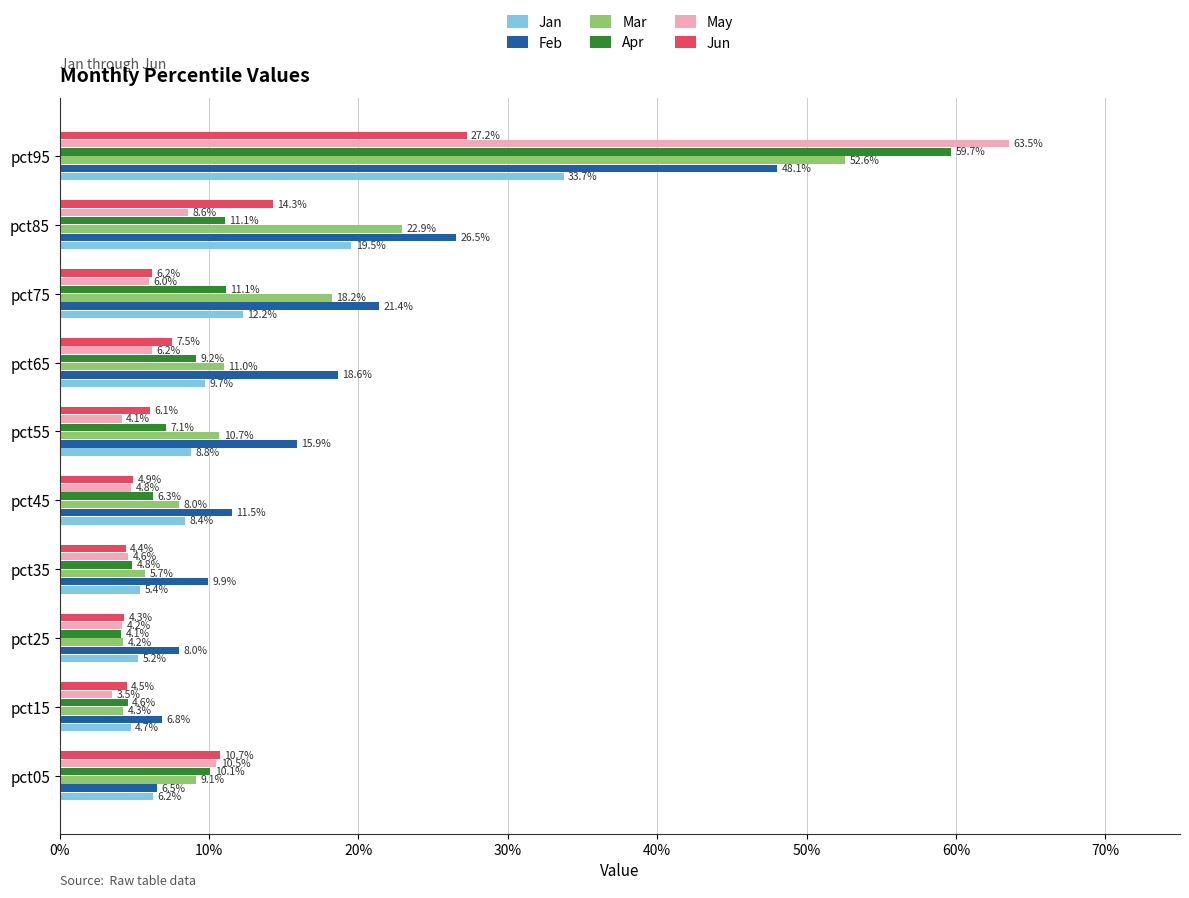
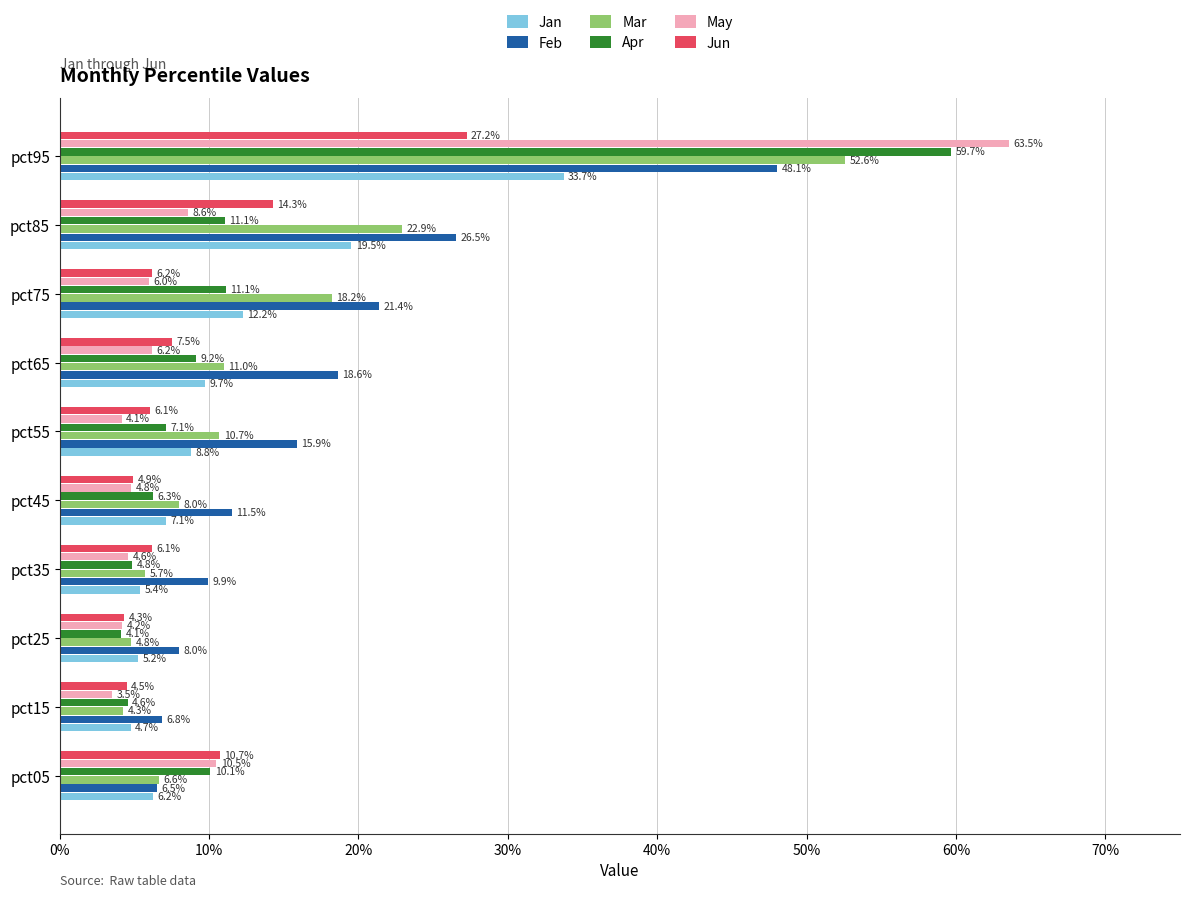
  {
    "Jan": {
      "pct95": "33.7%",
      "pct85": "19.5%",
      "pct75": "12.2%",
      "pct65": "9.7%",
      "pct55": "8.8%",
-     "pct45": "8.4%",
+     "pct45": "7.1%",
      "pct35": "5.4%",
      "pct25": "5.2%",
      "pct15": "4.7%",
      "pct05": "6.2%"
    },
    "Feb": {
      "pct95": "48.1%",
      "pct85": "26.5%",
      "pct75": "21.4%",
      "pct65": "18.6%",
      "pct55": "15.9%",
      "pct45": "11.5%",
      "pct35": "9.9%",
      "pct25": "8.0%",
      "pct15": "6.8%"
    },
    "Mar": {
      "pct95": "52.6%",
      "pct85": "22.9%",
      "pct75": "18.2%",
      "pct65": "11.0%",
      "pct55": "10.7%",
      "pct45": "8.0%",
      "pct35": "5.7%",
-     "pct25": "4.2%",
+     "pct25": "4.8%",
      "pct15": "4.3%",
-     "pct05": "9.1%"
+     "pct05": "6.6%"
    },
    "Apr": {
      "pct95": "59.7%",
      "pct85": "11.1%",
      "pct75": "11.1%",
      "pct65": "9.2%",
      "pct55": "7.1%",
      "pct45": "6.3%",
      "pct35": "4.8%",
      "pct15": "4.6%",
      "pct05": "10.1%"
    },
    "May": {
      "pct95": "63.5%",
      "pct85": "8.6%",
      "pct75": "6.0%",
      "pct65": "6.2%",
      "pct55": "4.1%",
      "pct35": "4.6%",
      "pct15": "3.5%",
      "pct05": "10.5%"
    },
    "Jun": {
      "pct95": "27.2%",
      "pct85": "14.3%",
      "pct75": "6.2%",
      "pct65": "7.5%",
      "pct55": "6.1%",
-     "pct35": "4.4%",
+     "pct35": "6.1%",
      "pct15": "4.5%",
      "pct05": "10.7%"
    }
  }
